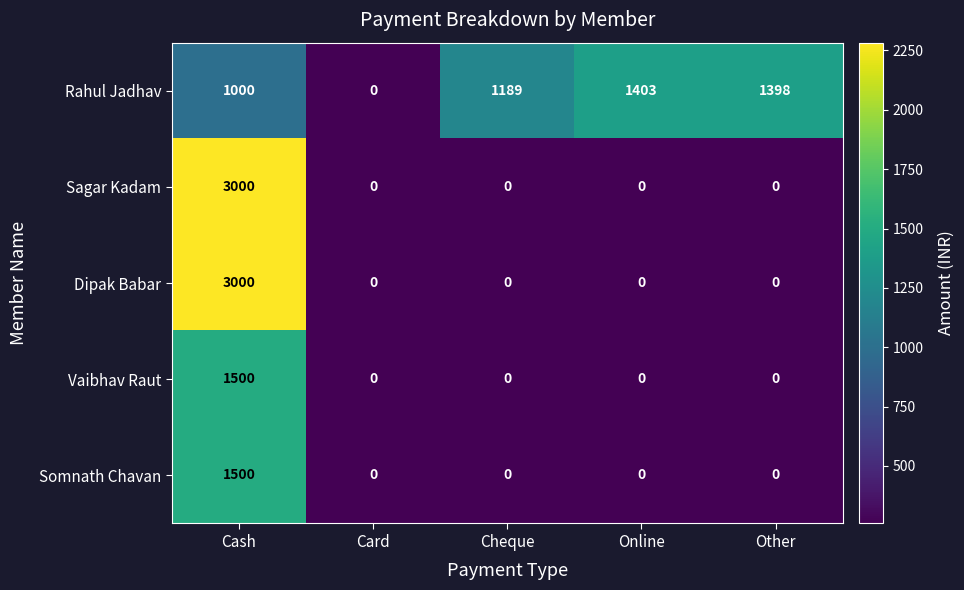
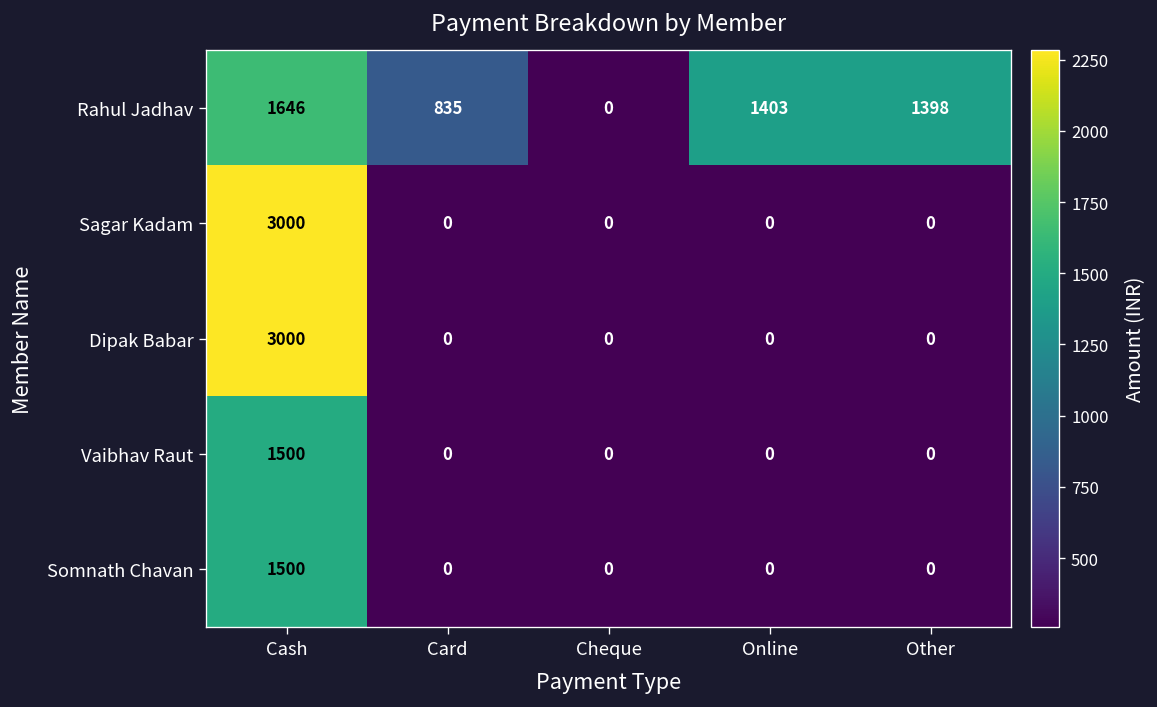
  {
    "Rahul Jadhav": {
-     "Cash": 1000,
-     "Card": 0,
-     "Cheque": 1189,
+     "Cash": 1646,
+     "Card": 835,
+     "Cheque": 0,
      "Online": 1403,
      "Other": 1398
    },
    "Sagar Kadam": {
      "Cash": 3000,
      "Card": 0,
      "Cheque": 0,
      "Online": 0,
      "Other": 0
    },
    "Dipak Babar": {
      "Cash": 3000,
      "Card": 0,
      "Cheque": 0,
      "Online": 0,
      "Other": 0
    },
    "Vaibhav Raut": {
      "Cash": 1500,
      "Card": 0,
      "Cheque": 0,
      "Online": 0,
      "Other": 0
    },
    "Somnath Chavan": {
      "Cash": 1500,
      "Card": 0,
      "Cheque": 0,
      "Online": 0,
      "Other": 0
    }
  }
